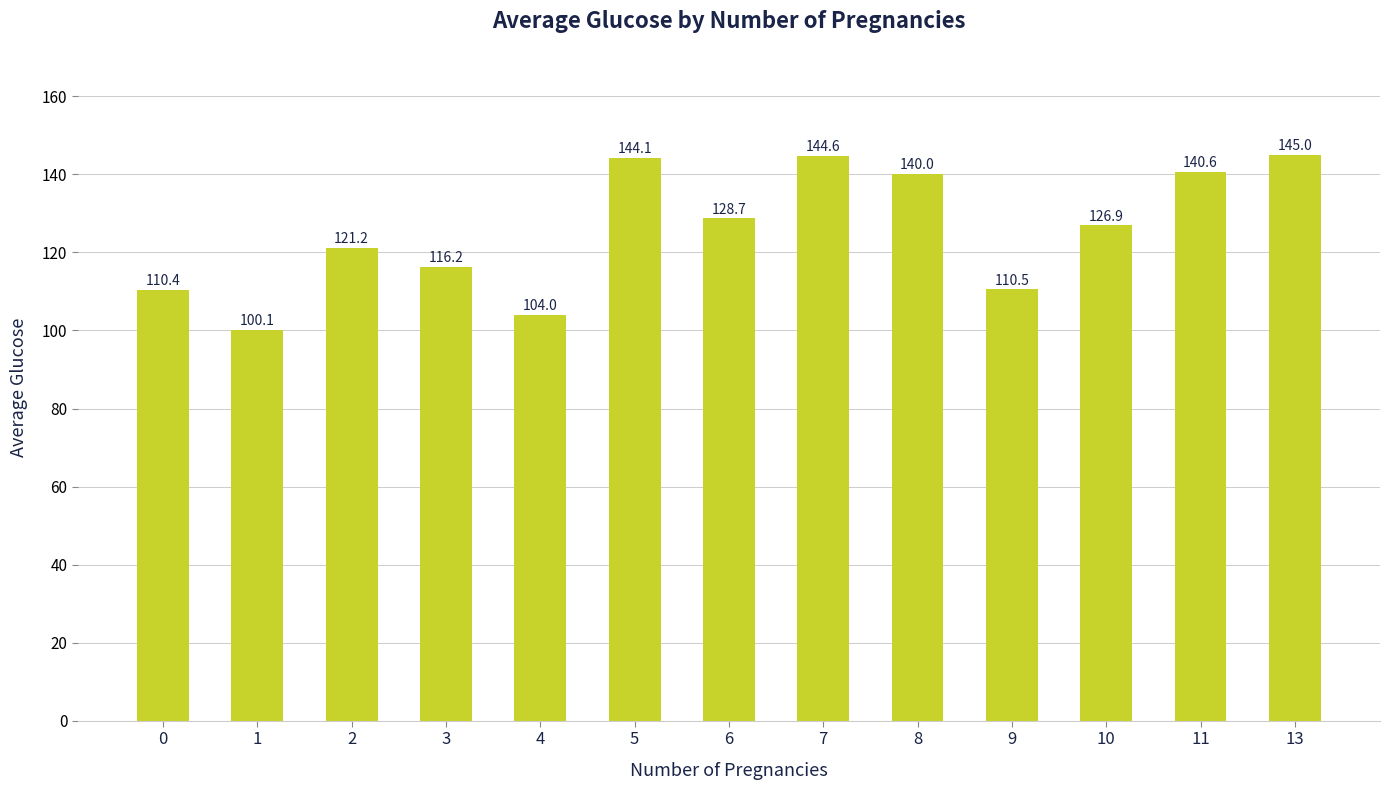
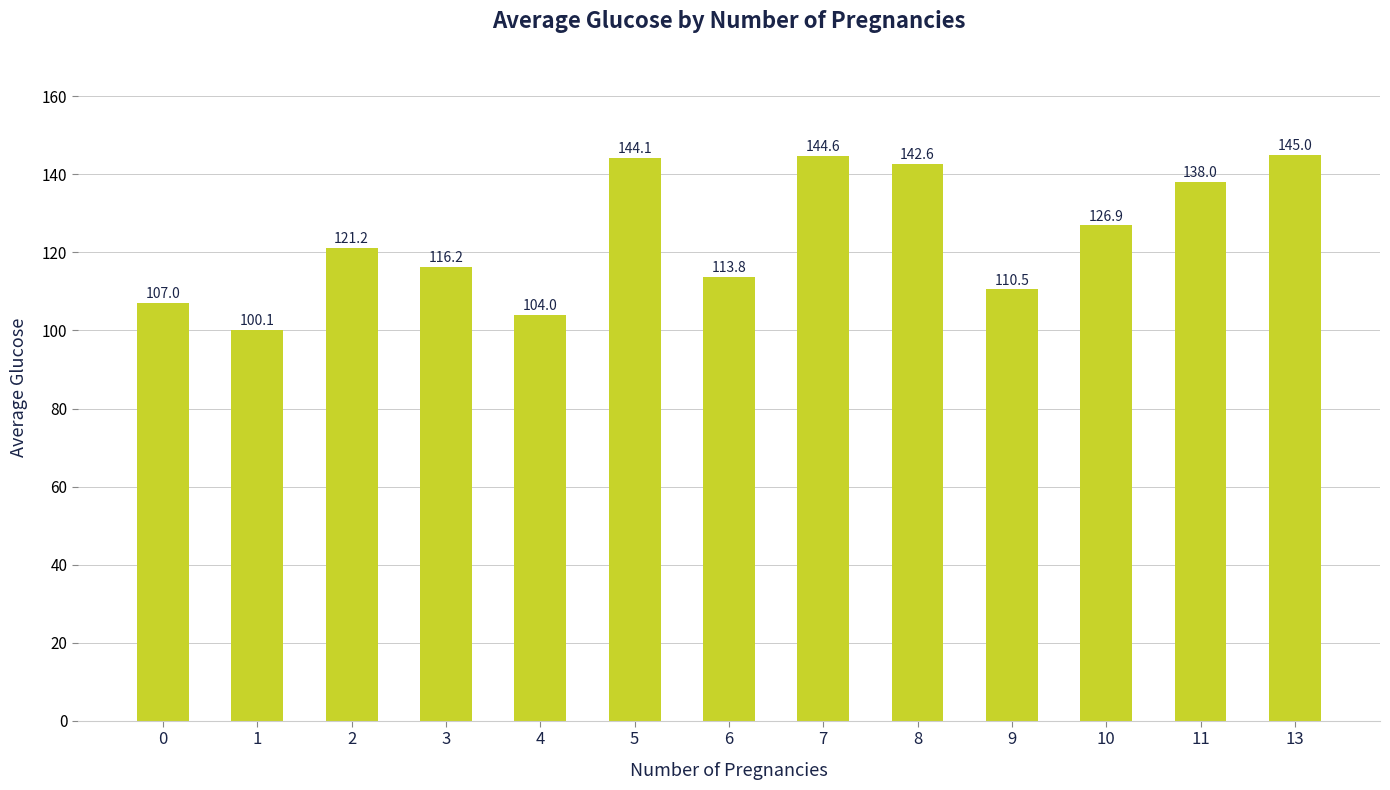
  {
-   "0": 110.4,
+   "0": 107.0,
    "1": 100.1,
    "2": 121.2,
    "3": 116.2,
    "4": 104.0,
    "5": 144.1,
-   "6": 128.7,
+   "6": 113.8,
    "7": 144.6,
-   "8": 140.0,
+   "8": 142.6,
    "9": 110.5,
    "10": 126.9,
-   "11": 140.6,
+   "11": 138.0,
    "13": 145.0
  }
